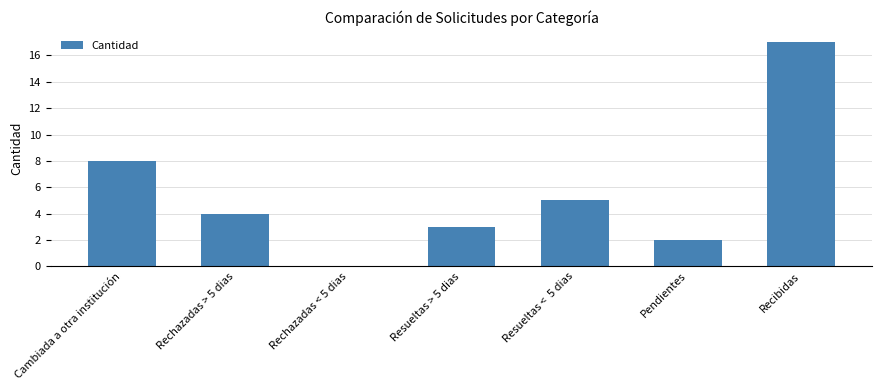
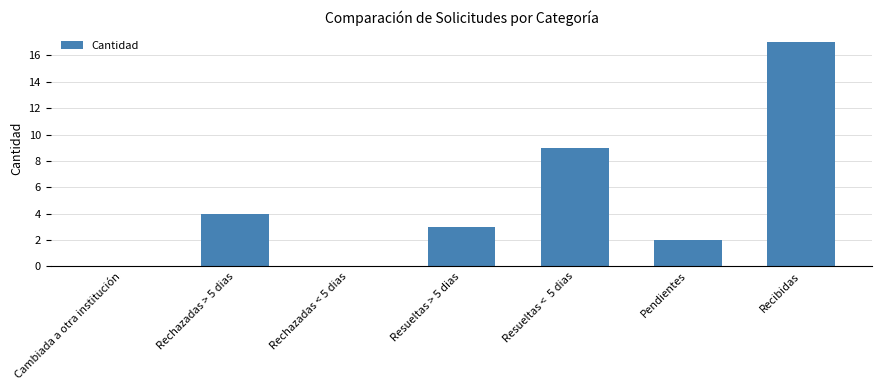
  {
-   "Cambiada a otra institución": 8,
+   "Cambiada a otra institución": 0,
    "Rechazadas > 5 dias": 4,
    "Rechazadas < 5 dias": 0,
    "Resueltas > 5 dias": 3,
-   "Resueltas < 5 dias": 5,
+   "Resueltas < 5 dias": 9,
    "Pendientes": 2,
    "Recibidas": 17
  }
